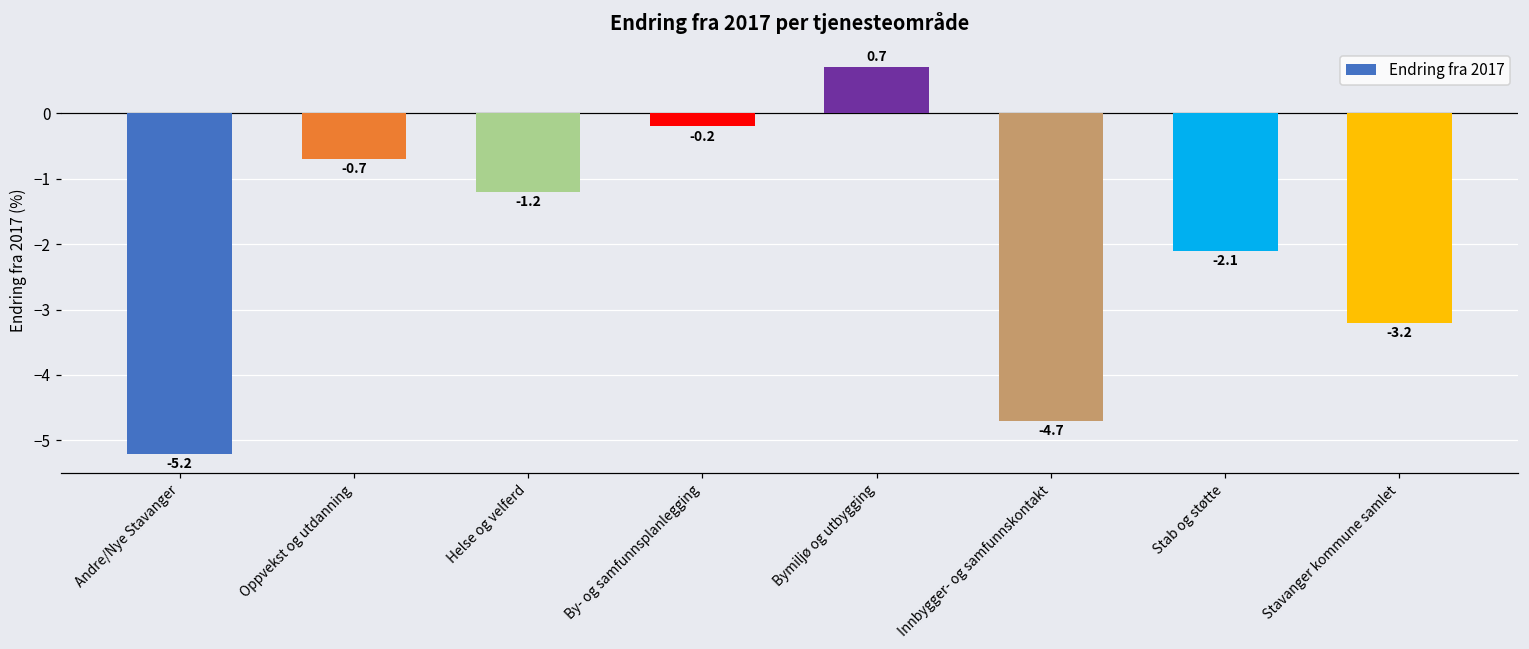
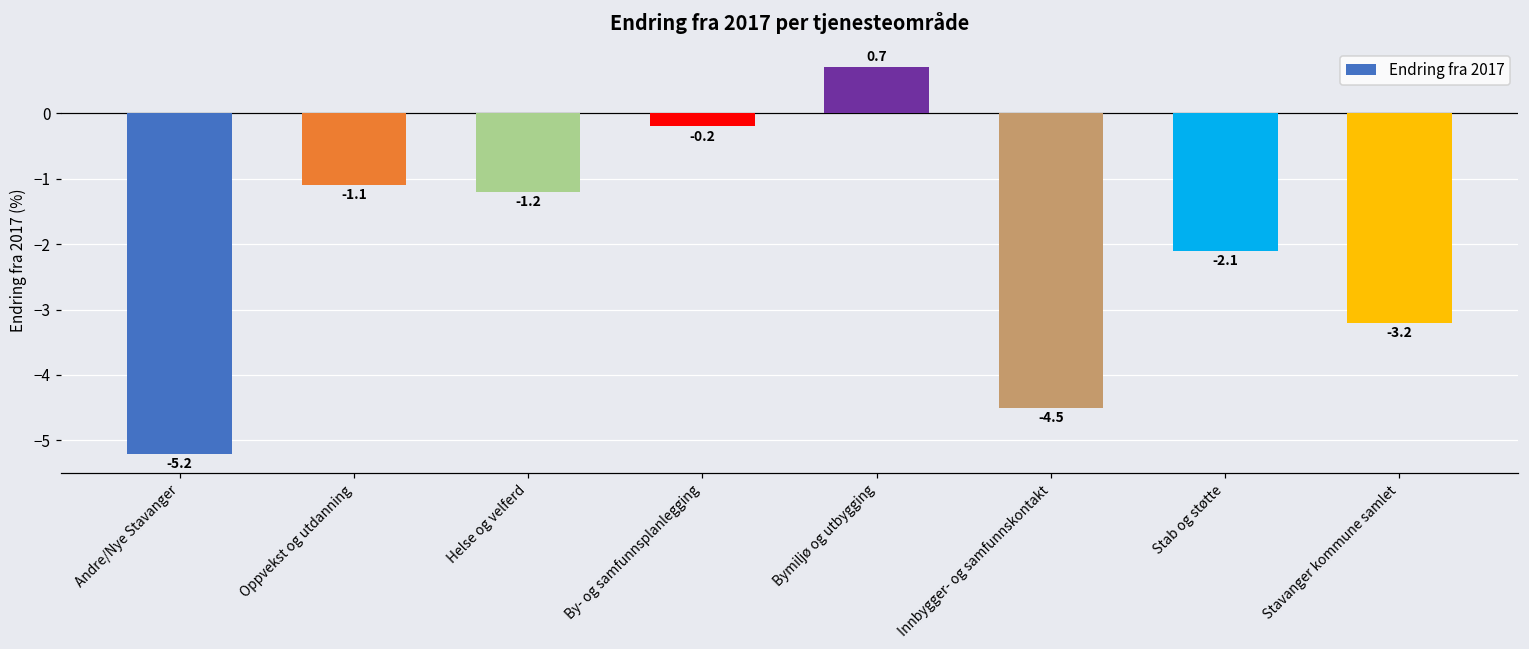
  {
    "Andre/Nye Stavanger": -5.2,
-   "Oppvekst og utdanning": -0.7,
+   "Oppvekst og utdanning": -1.1,
    "Helse og velferd": -1.2,
    "By- og samfunnsplanlegging": -0.2,
    "Bymiljø og utbygging": 0.7,
-   "Innbygger- og samfunnskontakt": -4.7,
+   "Innbygger- og samfunnskontakt": -4.5,
    "Stab og støtte": -2.1,
    "Stavanger kommune samlet": -3.2
  }
